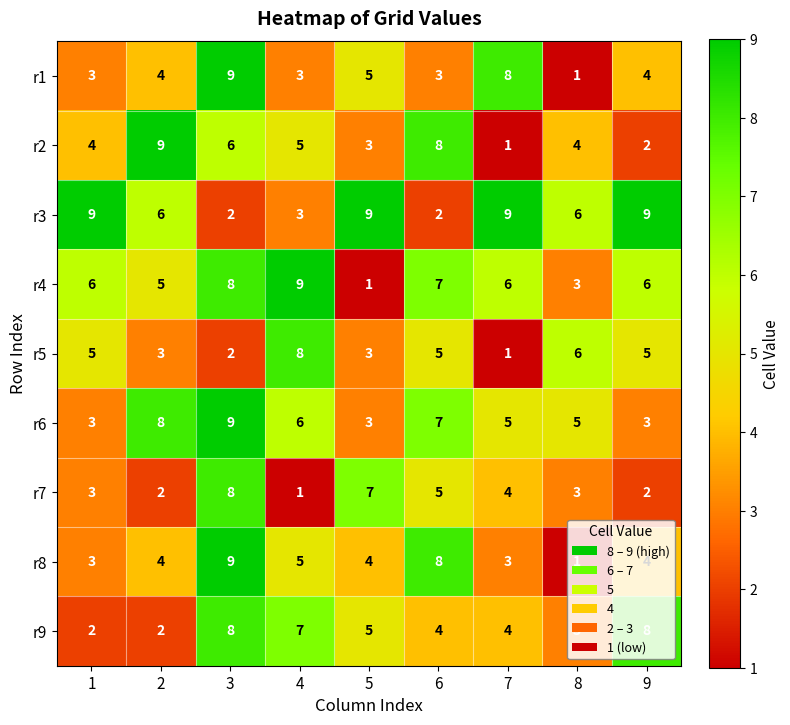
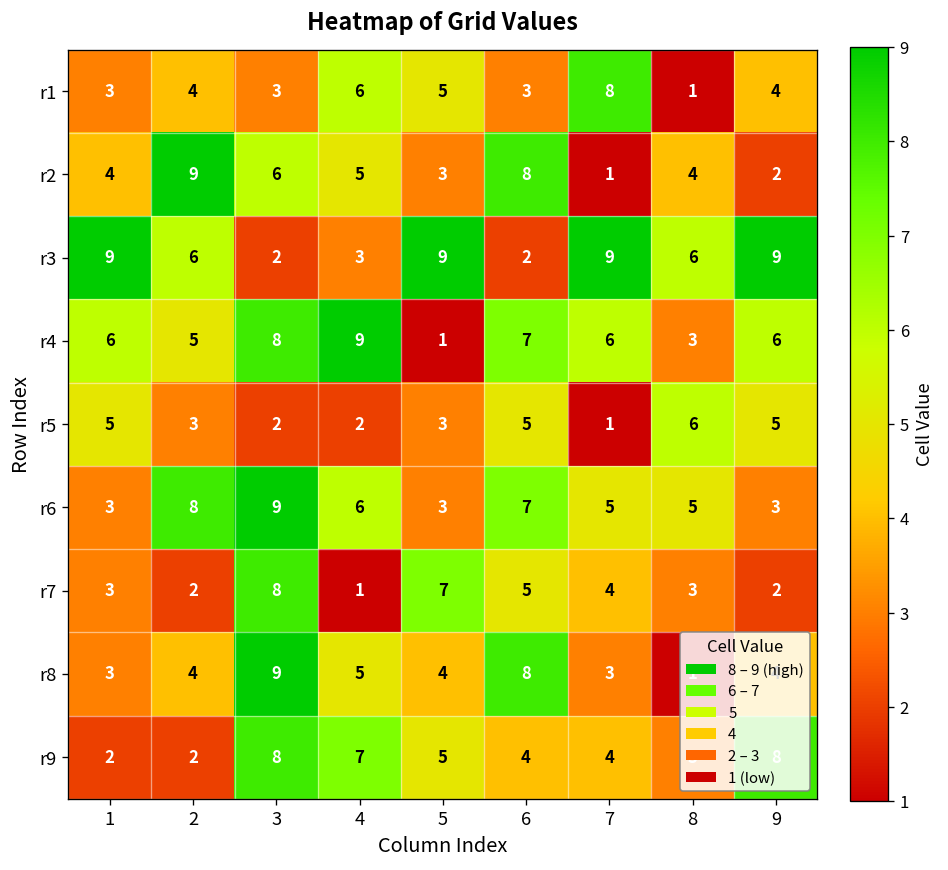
  {
    "r1": {
      "1": 3,
      "2": 4,
-     "3": 9,
-     "4": 3,
+     "3": 3,
+     "4": 6,
      "5": 5,
      "6": 3,
      "7": 8,
      "8": 1,
      "9": 4
    },
    "r2": {
      "1": 4,
      "2": 9,
      "3": 6,
      "4": 5,
      "5": 3,
      "6": 8,
      "7": 1,
      "8": 4,
      "9": 2
    },
    "r3": {
      "1": 9,
      "2": 6,
      "3": 2,
      "4": 3,
      "5": 9,
      "6": 2,
      "7": 9,
      "8": 6,
      "9": 9
    },
    "r4": {
      "1": 6,
      "2": 5,
      "3": 8,
      "4": 9,
      "5": 1,
      "6": 7,
      "7": 6,
      "8": 3,
      "9": 6
    },
    "r5": {
      "1": 5,
      "2": 3,
      "3": 2,
-     "4": 8,
+     "4": 2,
      "5": 3,
      "6": 5,
      "7": 1,
      "8": 6,
      "9": 5
    },
    "r6": {
      "1": 3,
      "2": 8,
      "3": 9,
      "4": 6,
      "5": 3,
      "6": 7,
      "7": 5,
      "8": 5,
      "9": 3
    },
    "r7": {
      "1": 3,
      "2": 2,
      "3": 8,
      "4": 1,
      "5": 7,
      "6": 5,
      "7": 4,
      "8": 3,
      "9": 2
    },
    "r8": {
      "1": 3,
      "2": 4,
      "3": 9,
      "4": 5,
      "5": 4,
      "6": 8,
      "7": 3
    },
    "r9": {
      "1": 2,
      "2": 2,
      "3": 8,
      "4": 7,
      "5": 5,
      "6": 4,
      "7": 4
    }
  }
